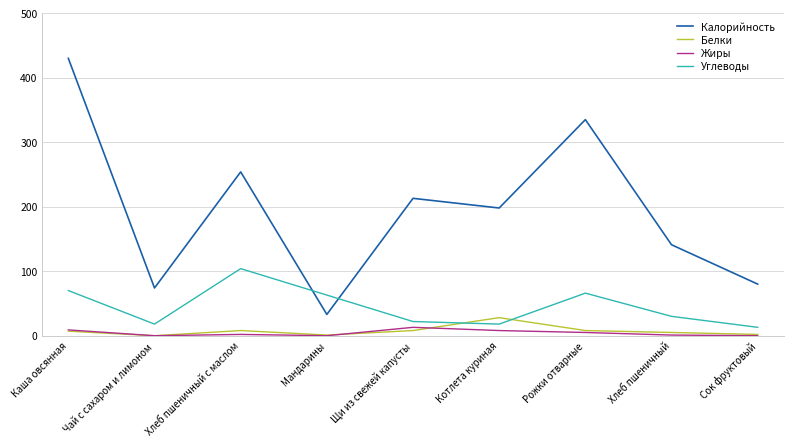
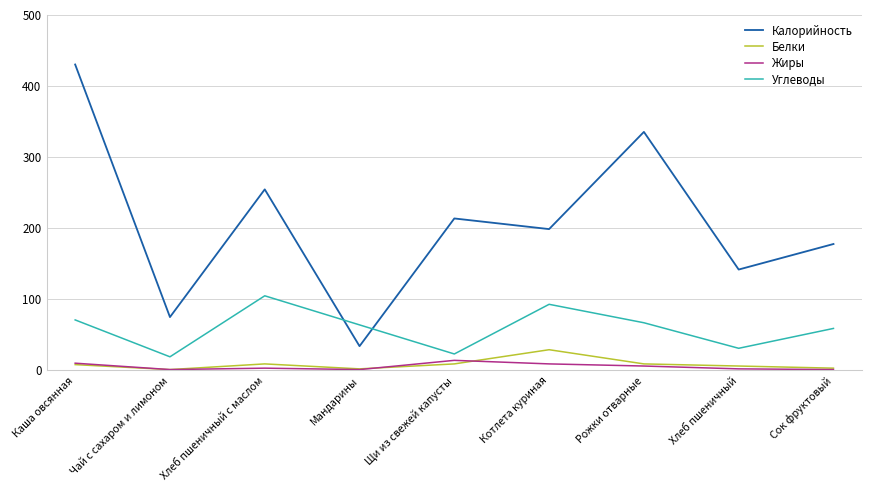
  {
    "Калорийность": {
      "Каша овсянная": 430,
      "Чай с сахаром и лимоном": 70,
      "Хлеб пшеничный с маслом": 250,
      "Мандарины": 30,
      "Щи из свежей капусты": 210,
      "Котлета куриная": 200,
      "Рожки отварные": 340,
      "Хлеб пшеничный": 140,
-     "Сок фруктовый": 80
+     "Сок фруктовый": 180
    },
    "Белки": {
      "Хлеб пшеничный с маслом": 10,
      "Щи из свежей капусты": 10,
      "Котлета куриная": 30
    },
    "Жиры": {
      "Хлеб пшеничный с маслом": 0,
      "Щи из свежей капусты": 10,
      "Котлета куриная": 10
    },
    "Углеводы": {
      "Каша овсянная": 70,
      "Чай с сахаром и лимоном": 20,
      "Хлеб пшеничный с маслом": 100,
      "Мандарины": 60,
      "Щи из свежей капусты": 20,
-     "Котлета куриная": 20,
+     "Котлета куриная": 90,
      "Рожки отварные": 70,
      "Хлеб пшеничный": 30,
-     "Сок фруктовый": 10
+     "Сок фруктовый": 60
    }
  }
